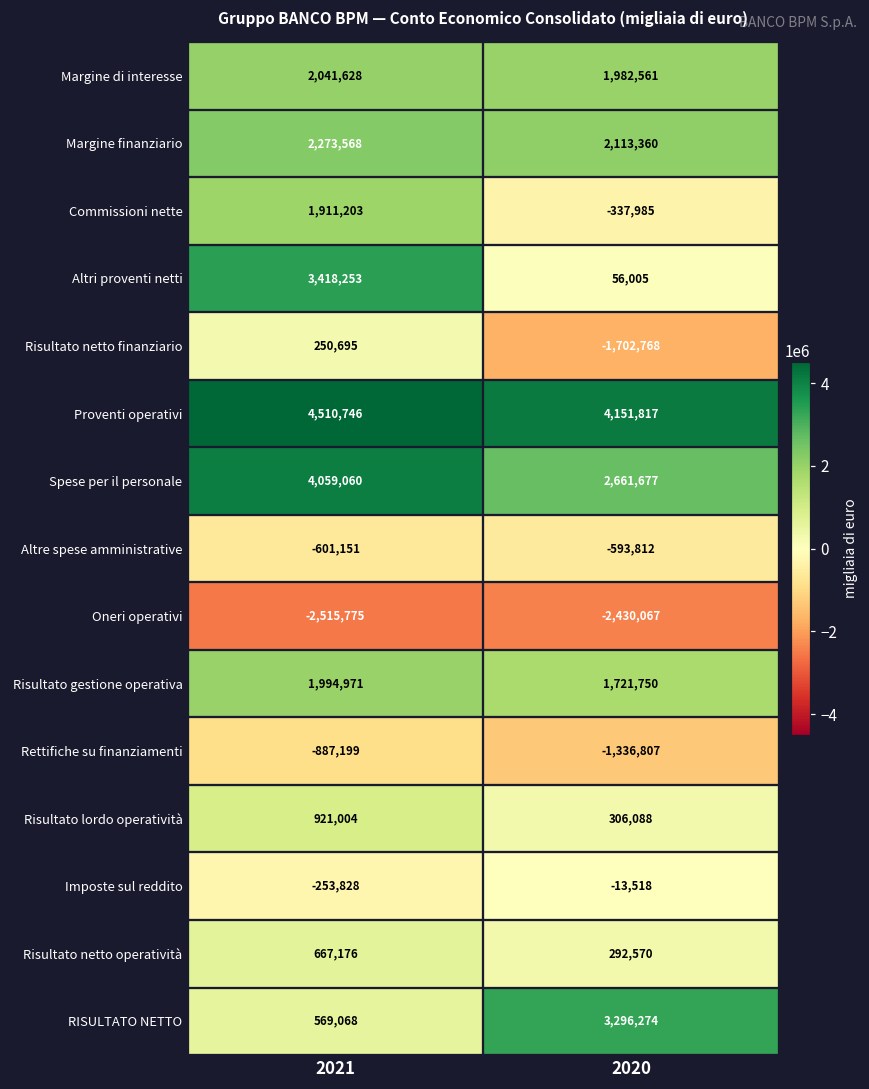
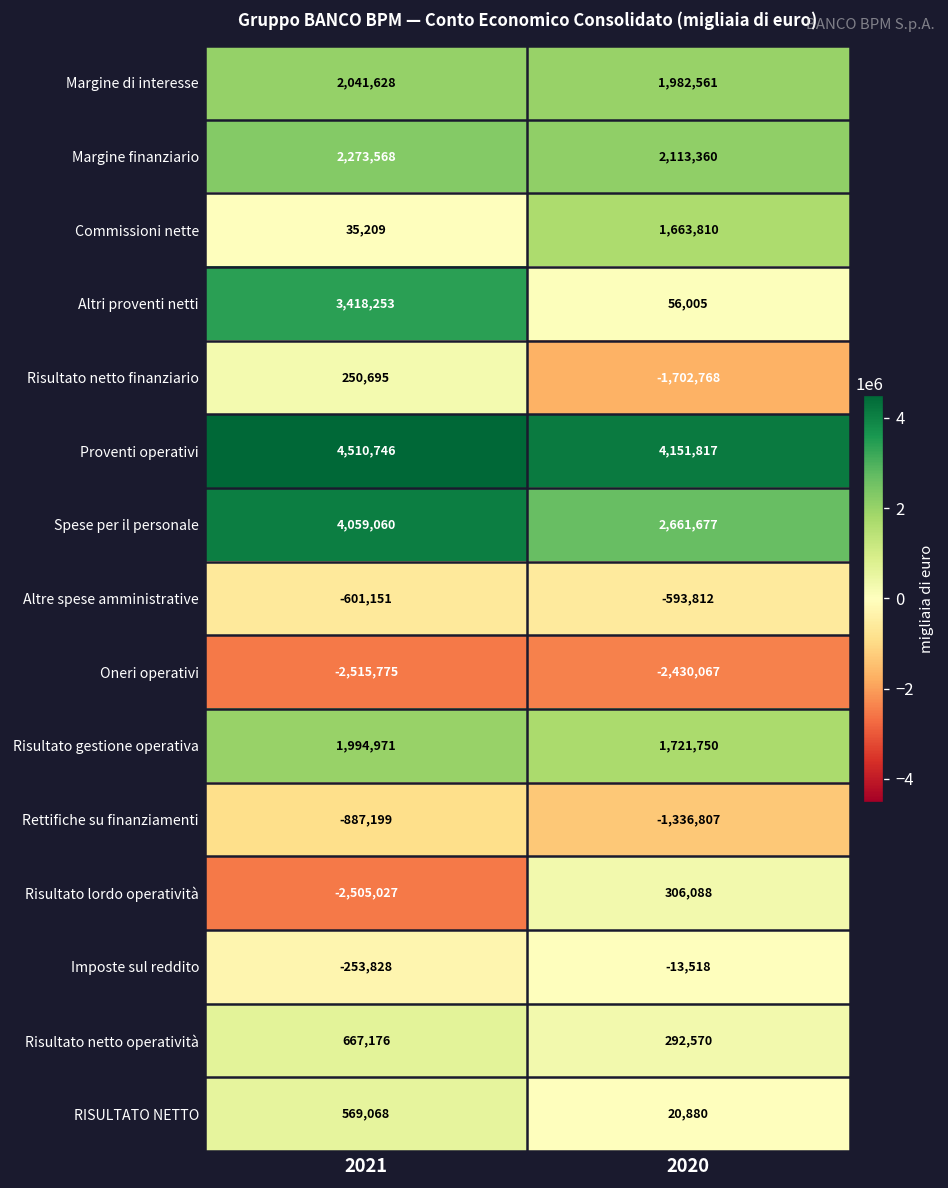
  {
    "Margine di interesse": {
      "2021": "2,041,628",
      "2020": "1,982,561"
    },
    "Margine finanziario": {
      "2021": "2,273,568",
      "2020": "2,113,360"
    },
    "Commissioni nette": {
-     "2021": "1,911,203",
-     "2020": "-337,985"
+     "2021": "35,209",
+     "2020": "1,663,810"
    },
    "Altri proventi netti": {
      "2021": "3,418,253",
      "2020": "56,005"
    },
    "Risultato netto finanziario": {
      "2021": "250,695",
      "2020": "-1,702,768"
    },
    "Proventi operativi": {
      "2021": "4,510,746",
      "2020": "4,151,817"
    },
    "Spese per il personale": {
      "2021": "4,059,060",
      "2020": "2,661,677"
    },
    "Altre spese amministrative": {
      "2021": "-601,151",
      "2020": "-593,812"
    },
    "Oneri operativi": {
      "2021": "-2,515,775",
      "2020": "-2,430,067"
    },
    "Risultato gestione operativa": {
      "2021": "1,994,971",
      "2020": "1,721,750"
    },
    "Rettifiche su finanziamenti": {
      "2021": "-887,199",
      "2020": "-1,336,807"
    },
    "Risultato lordo operatività": {
-     "2021": "921,004",
+     "2021": "-2,505,027",
      "2020": "306,088"
    },
    "Imposte sul reddito": {
      "2021": "-253,828",
      "2020": "-13,518"
    },
    "Risultato netto operatività": {
      "2021": "667,176",
      "2020": "292,570"
    },
    "RISULTATO NETTO": {
      "2021": "569,068",
-     "2020": "3,296,274"
+     "2020": "20,880"
    }
  }
